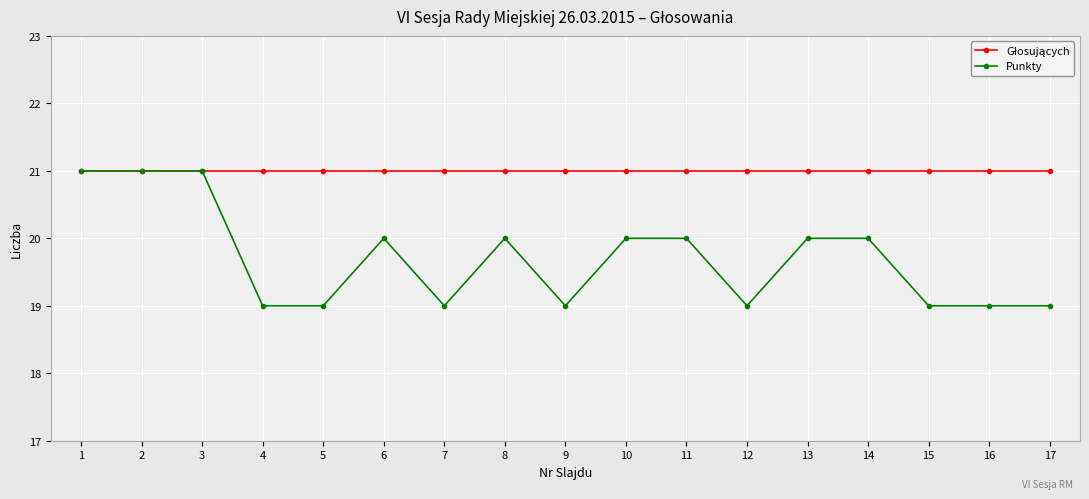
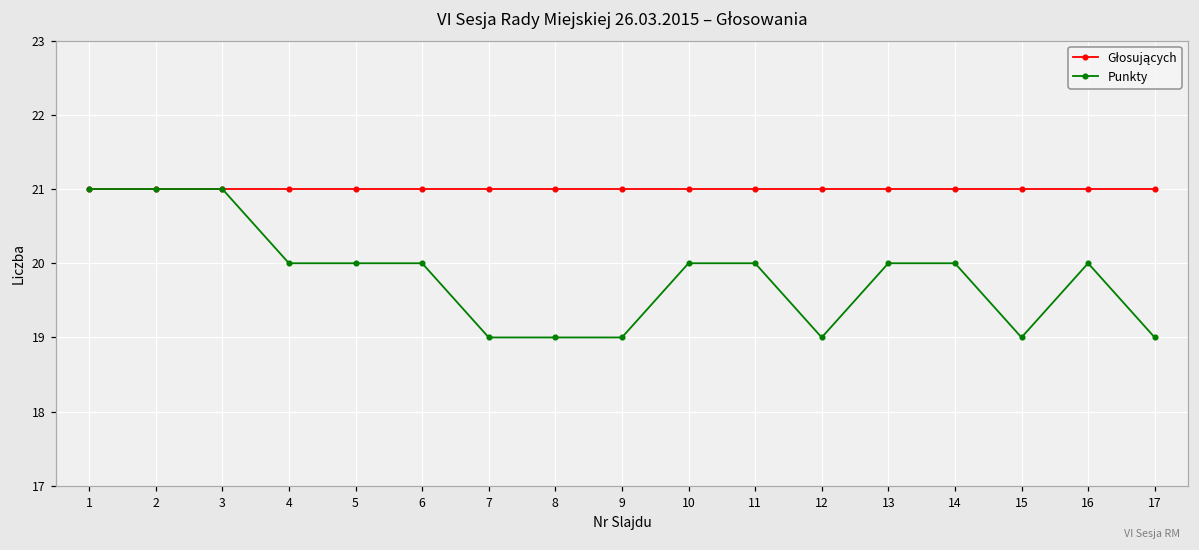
  {
    "Głosujących": {
      "4": 21,
      "5": 21,
      "6": 21,
      "7": 21,
      "8": 21,
      "9": 21,
      "10": 21,
      "11": 21,
      "12": 21,
      "13": 21,
      "14": 21,
      "15": 21,
      "16": 21,
      "17": 21
    },
    "Punkty": {
-     "4": 19,
-     "5": 19,
+     "4": 20,
+     "5": 20,
      "6": 20,
      "7": 19,
-     "8": 20,
+     "8": 19,
      "9": 19,
      "10": 20,
      "11": 20,
      "12": 19,
      "13": 20,
      "14": 20,
      "15": 19,
-     "16": 19,
+     "16": 20,
      "17": 19
    }
  }
